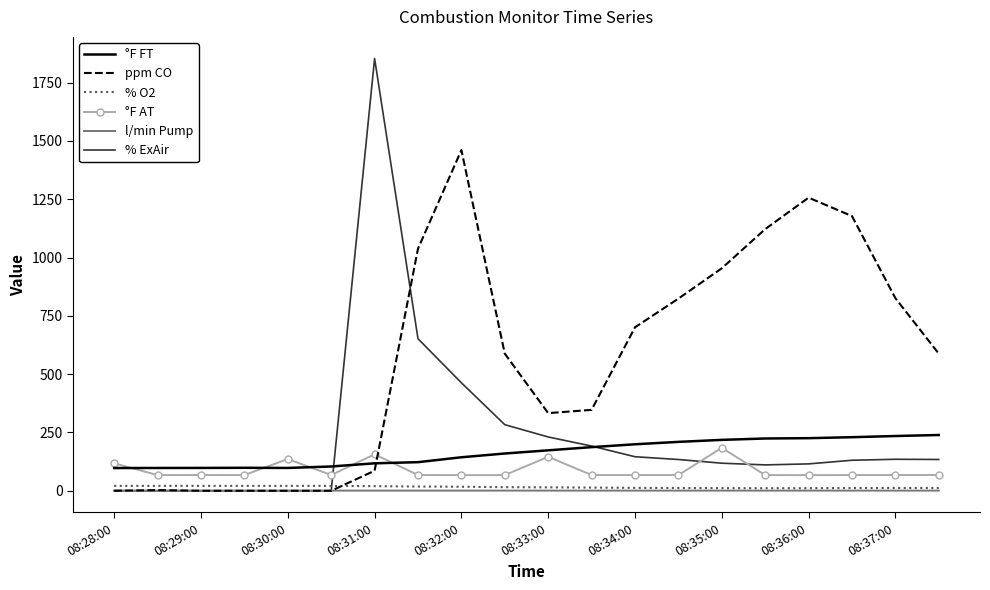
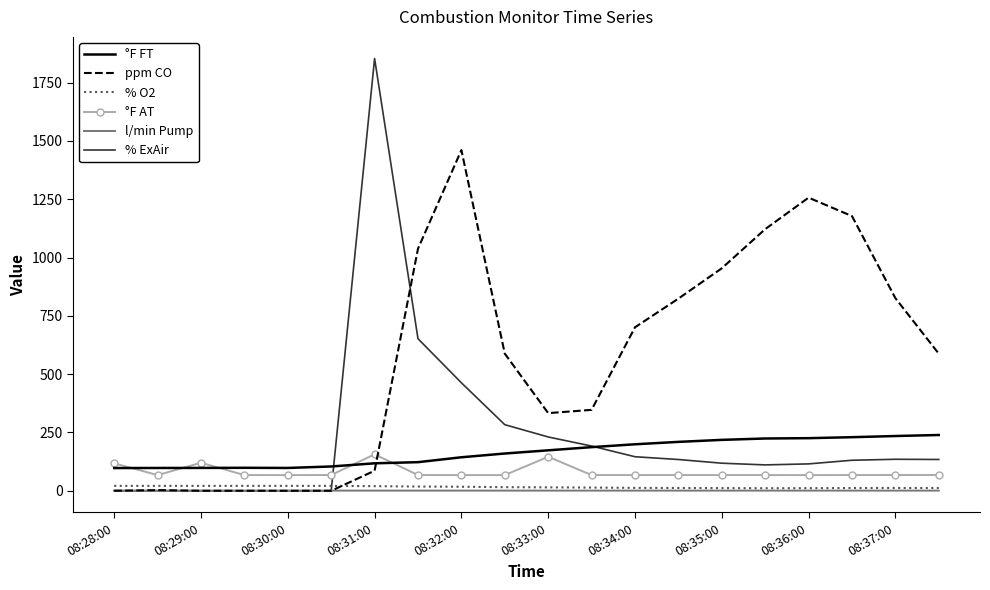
  {
    "°F AT": {
      "08:28:00": 120,
-     "08:29:00": 70,
-     "08:30:00": 140,
+     "08:29:00": 120,
+     "08:30:00": 70,
      "08:31:00": 160,
      "08:32:00": 70,
      "08:33:00": 150,
      "08:34:00": 70,
-     "08:35:00": 180,
+     "08:35:00": 70,
      "08:36:00": 70,
      "08:37:00": 70
    }
  }
